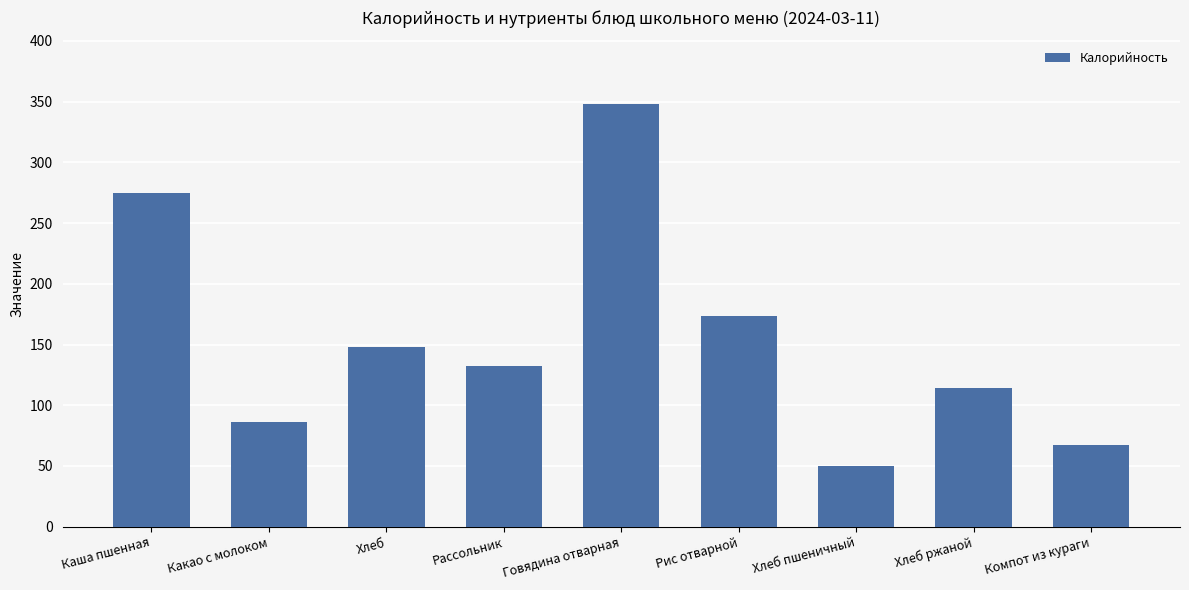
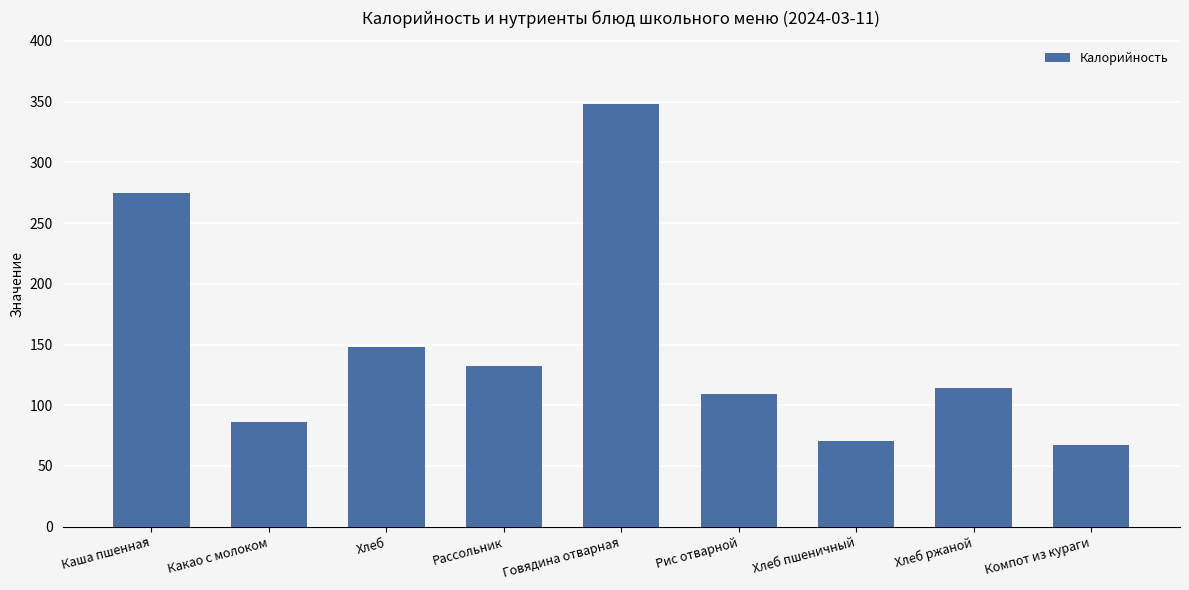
  {
    "Каша пшенная": 275,
    "Какао с молоком": 86,
    "Хлеб": 148,
    "Рассольник": 132,
    "Говядина отварная": 348,
-   "Рис отварной": 174,
-   "Хлеб пшеничный": 50,
+   "Рис отварной": 109,
+   "Хлеб пшеничный": 70,
    "Хлеб ржаной": 114,
    "Компот из кураги": 67
  }
